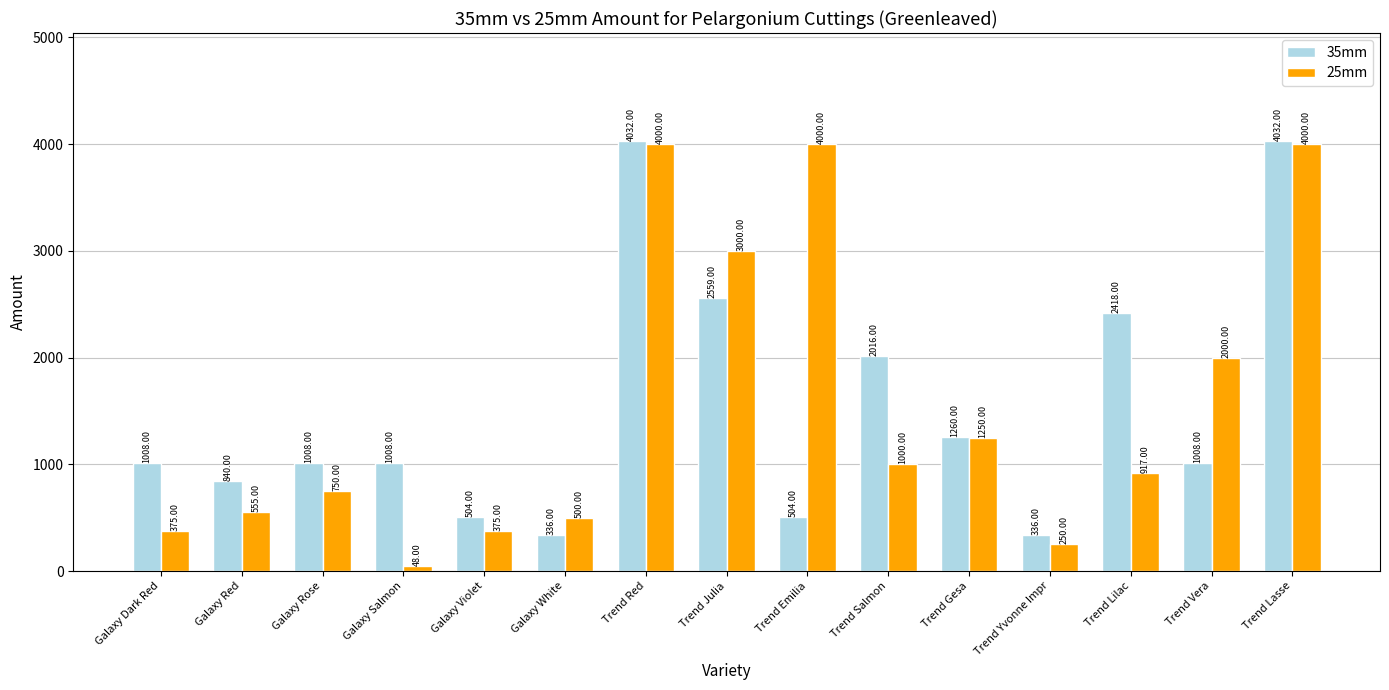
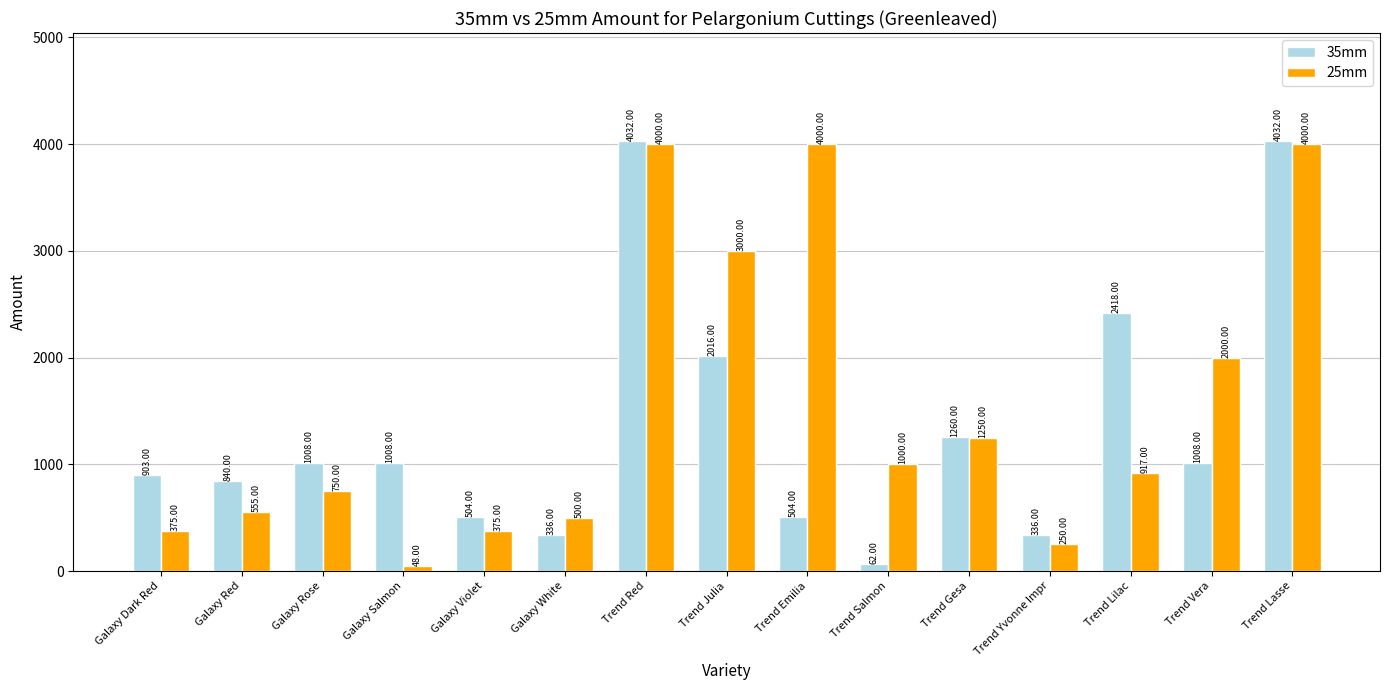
  {
    "35mm": {
-     "Galaxy Dark Red": 1008.00,
+     "Galaxy Dark Red": 903.00,
      "Galaxy Red": 840.00,
      "Galaxy Rose": 1008.00,
      "Galaxy Salmon": 1008.00,
      "Galaxy Violet": 504.00,
      "Galaxy White": 336.00,
      "Trend Red": 4032.00,
-     "Trend Julia": 2559.00,
+     "Trend Julia": 2016.00,
      "Trend Emilia": 504.00,
-     "Trend Salmon": 2016.00,
+     "Trend Salmon": 62.00,
      "Trend Gesa": 1260.00,
      "Trend Yvonne Impr": 336.00,
      "Trend Lilac": 2418.00,
      "Trend Vera": 1008.00,
      "Trend Lasse": 4032.00
    },
    "25mm": {
      "Galaxy Dark Red": 375.00,
      "Galaxy Red": 555.00,
      "Galaxy Rose": 750.00,
      "Galaxy Salmon": 48.00,
      "Galaxy Violet": 375.00,
      "Galaxy White": 500.00,
      "Trend Red": 4000.00,
      "Trend Julia": 3000.00,
      "Trend Emilia": 4000.00,
      "Trend Salmon": 1000.00,
      "Trend Gesa": 1250.00,
      "Trend Yvonne Impr": 250.00,
      "Trend Lilac": 917.00,
      "Trend Vera": 2000.00,
      "Trend Lasse": 4000.00
    }
  }
